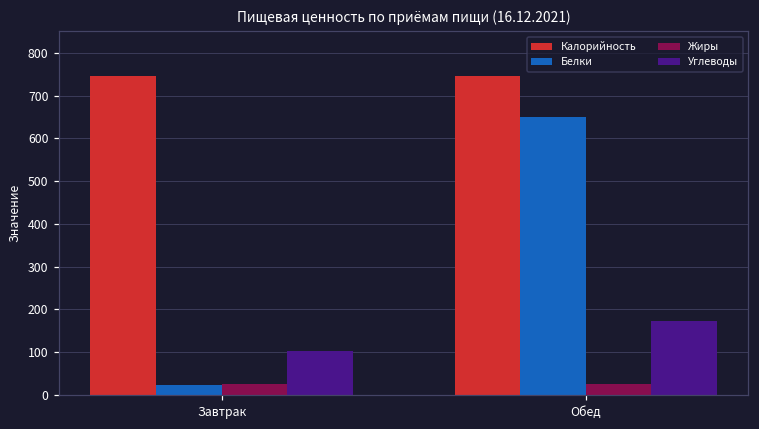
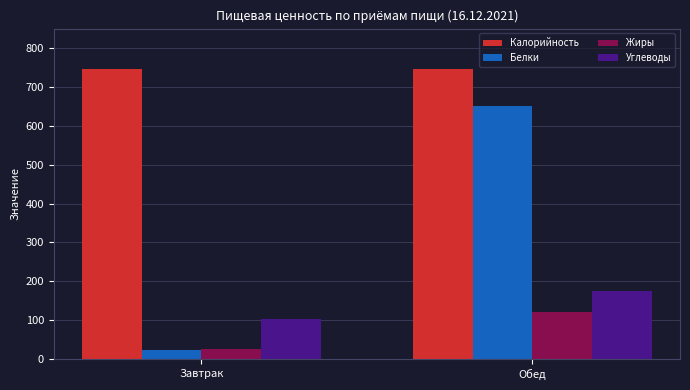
  {
    "Калорийность": {
      "Завтрак": 750,
      "Обед": 750
    },
    "Белки": {
      "Завтрак": 20,
      "Обед": 650
    },
    "Жиры": {
      "Завтрак": 30,
-     "Обед": 20
+     "Обед": 120
    },
    "Углеводы": {
      "Завтрак": 100,
      "Обед": 170
    }
  }
